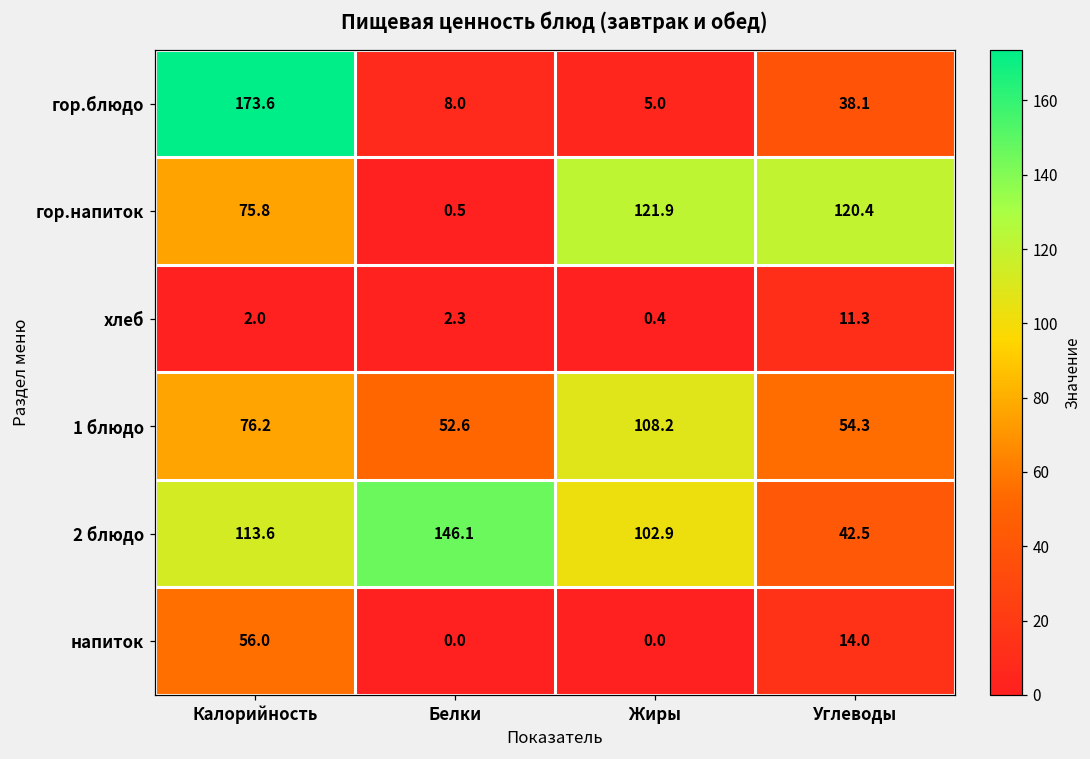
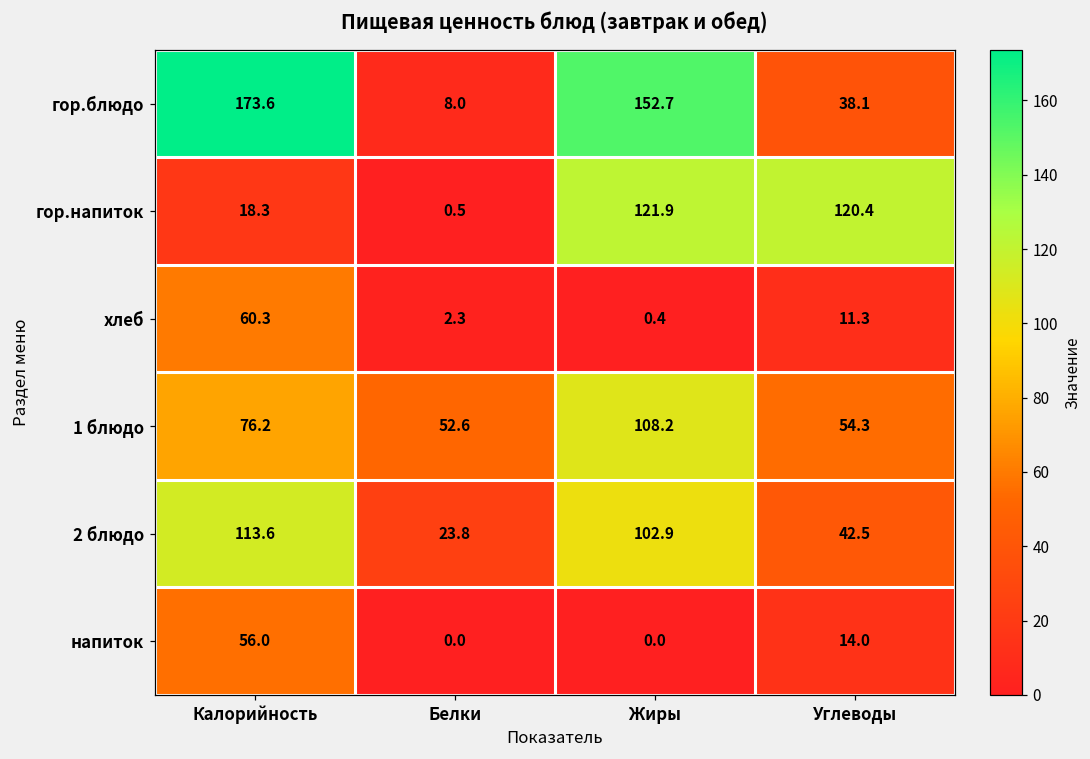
  {
    "гор.блюдо": {
      "Калорийность": 173.6,
      "Белки": 8.0,
-     "Жиры": 5.0,
+     "Жиры": 152.7,
      "Углеводы": 38.1
    },
    "гор.напиток": {
-     "Калорийность": 75.8,
+     "Калорийность": 18.3,
      "Белки": 0.5,
      "Жиры": 121.9,
      "Углеводы": 120.4
    },
    "хлеб": {
-     "Калорийность": 2.0,
+     "Калорийность": 60.3,
      "Белки": 2.3,
      "Жиры": 0.4,
      "Углеводы": 11.3
    },
    "1 блюдо": {
      "Калорийность": 76.2,
      "Белки": 52.6,
      "Жиры": 108.2,
      "Углеводы": 54.3
    },
    "2 блюдо": {
      "Калорийность": 113.6,
-     "Белки": 146.1,
+     "Белки": 23.8,
      "Жиры": 102.9,
      "Углеводы": 42.5
    },
    "напиток": {
      "Калорийность": 56.0,
      "Белки": 0.0,
      "Жиры": 0.0,
      "Углеводы": 14.0
    }
  }
